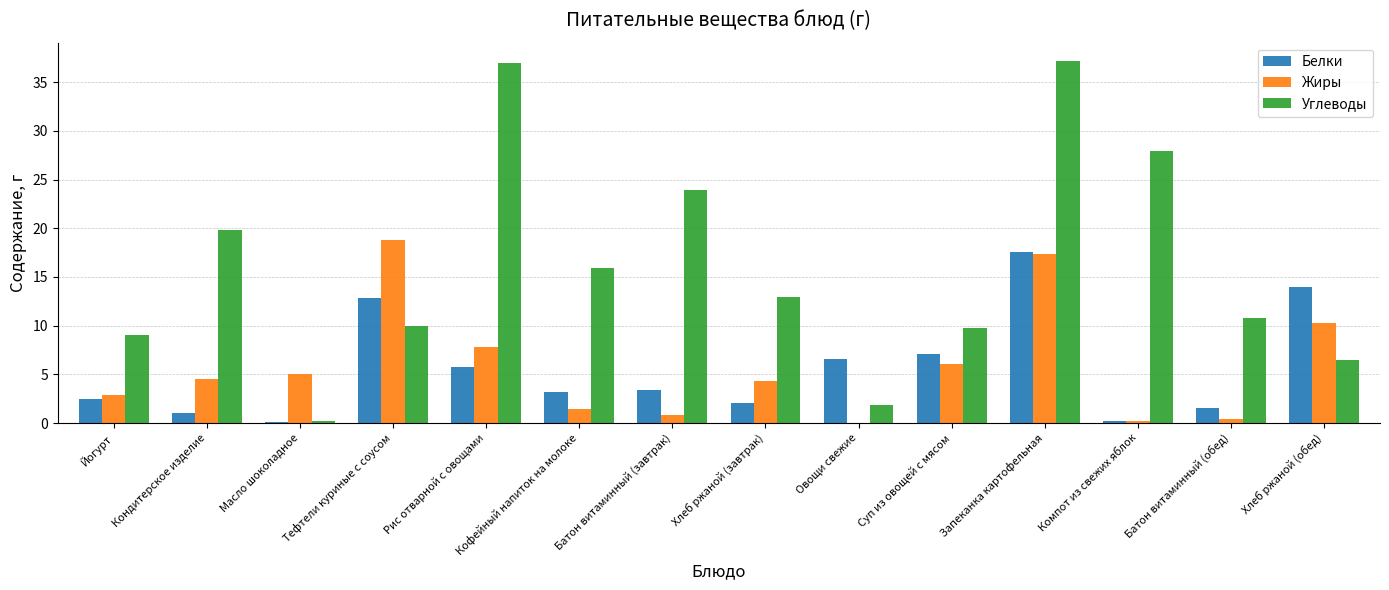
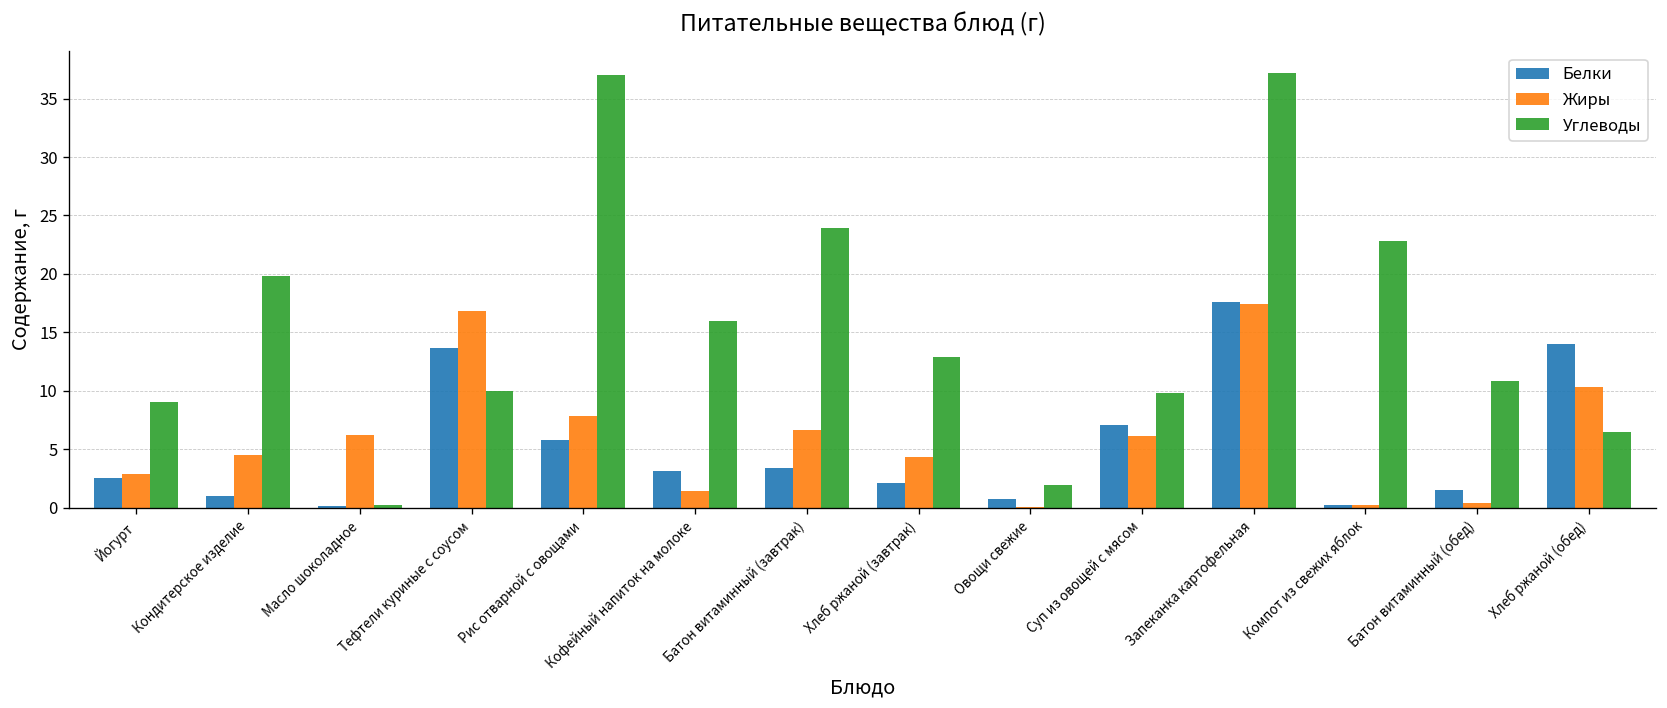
  {
    "Белки": {
      "Йогурт": 3,
      "Кондитерское изделие": 1,
-     "Тефтели куриные с соусом": 13,
+     "Тефтели куриные с соусом": 14,
      "Рис отварной с овощами": 6,
      "Кофейный напиток на молоке": 3,
      "Батон витаминный (завтрак)": 3,
      "Хлеб ржаной (завтрак)": 2,
-     "Овощи свежие": 7,
+     "Овощи свежие": 1,
      "Суп из овощей с мясом": 7,
      "Запеканка картофельная": 18,
      "Батон витаминный (обед)": 2,
      "Хлеб ржаной (обед)": 14
    },
    "Жиры": {
      "Йогурт": 3,
      "Кондитерское изделие": 5,
-     "Масло шоколадное": 5,
-     "Тефтели куриные с соусом": 19,
+     "Масло шоколадное": 6,
+     "Тефтели куриные с соусом": 17,
      "Рис отварной с овощами": 8,
      "Кофейный напиток на молоке": 1,
-     "Батон витаминный (завтрак)": 1,
+     "Батон витаминный (завтрак)": 7,
      "Хлеб ржаной (завтрак)": 4,
      "Суп из овощей с мясом": 6,
      "Запеканка картофельная": 17,
      "Батон витаминный (обед)": 0,
      "Хлеб ржаной (обед)": 10
    },
    "Углеводы": {
      "Йогурт": 9,
      "Кондитерское изделие": 20,
      "Тефтели куриные с соусом": 10,
      "Рис отварной с овощами": 37,
      "Кофейный напиток на молоке": 16,
      "Батон витаминный (завтрак)": 24,
      "Хлеб ржаной (завтрак)": 13,
      "Овощи свежие": 2,
      "Суп из овощей с мясом": 10,
      "Запеканка картофельная": 37,
-     "Компот из свежих яблок": 28,
+     "Компот из свежих яблок": 23,
      "Батон витаминный (обед)": 11,
      "Хлеб ржаной (обед)": 6
    }
  }
